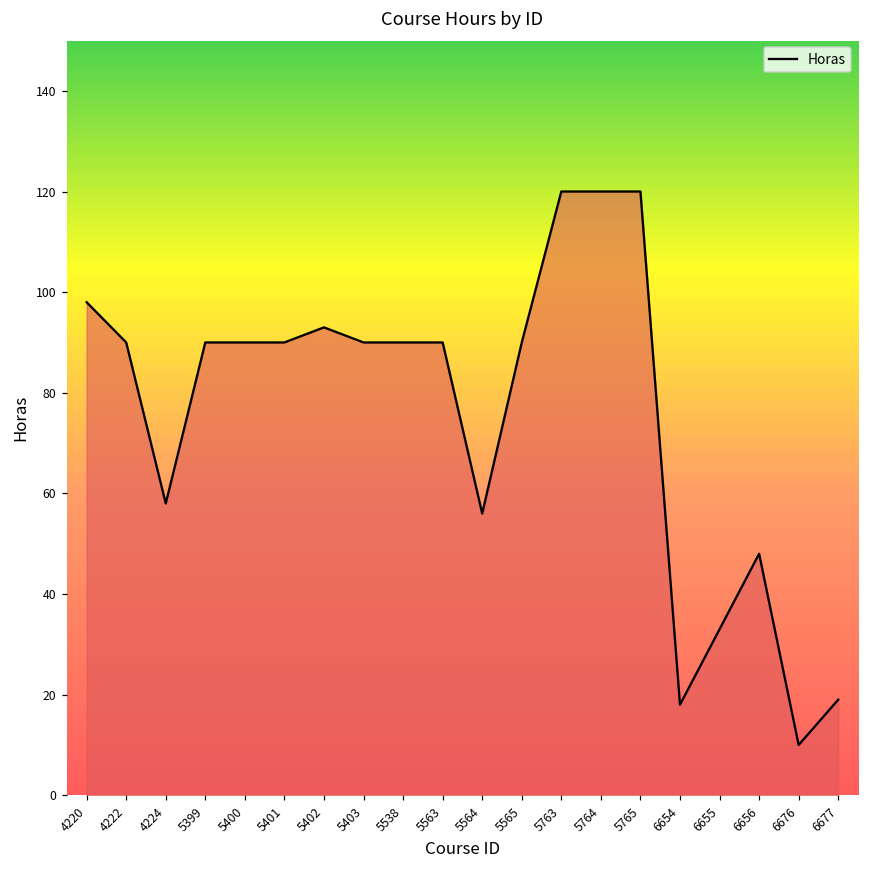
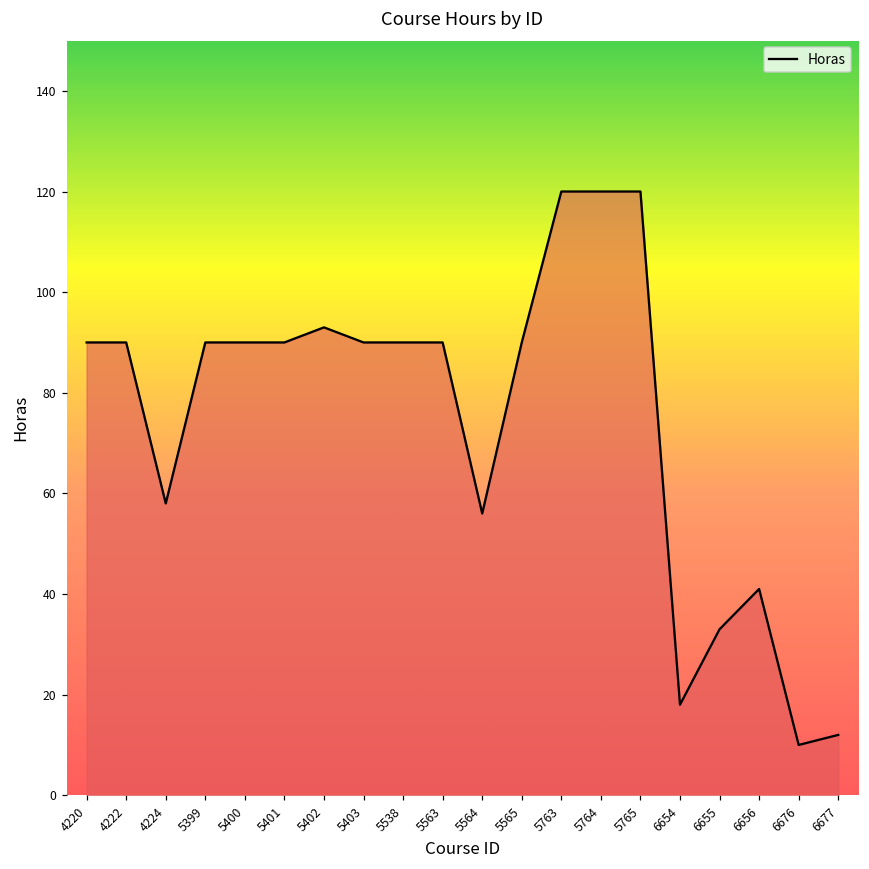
  {
-   "4220": 98,
+   "4220": 90,
    "4222": 90,
    "4224": 58,
    "5399": 90,
    "5400": 90,
    "5401": 90,
    "5402": 93,
    "5403": 90,
    "5538": 90,
    "5563": 90,
    "5564": 56,
    "5565": 90,
    "5763": 120,
    "5764": 120,
    "5765": 120,
    "6654": 18,
    "6655": 33,
-   "6656": 48,
+   "6656": 41,
    "6676": 10,
-   "6677": 19
+   "6677": 12
  }
